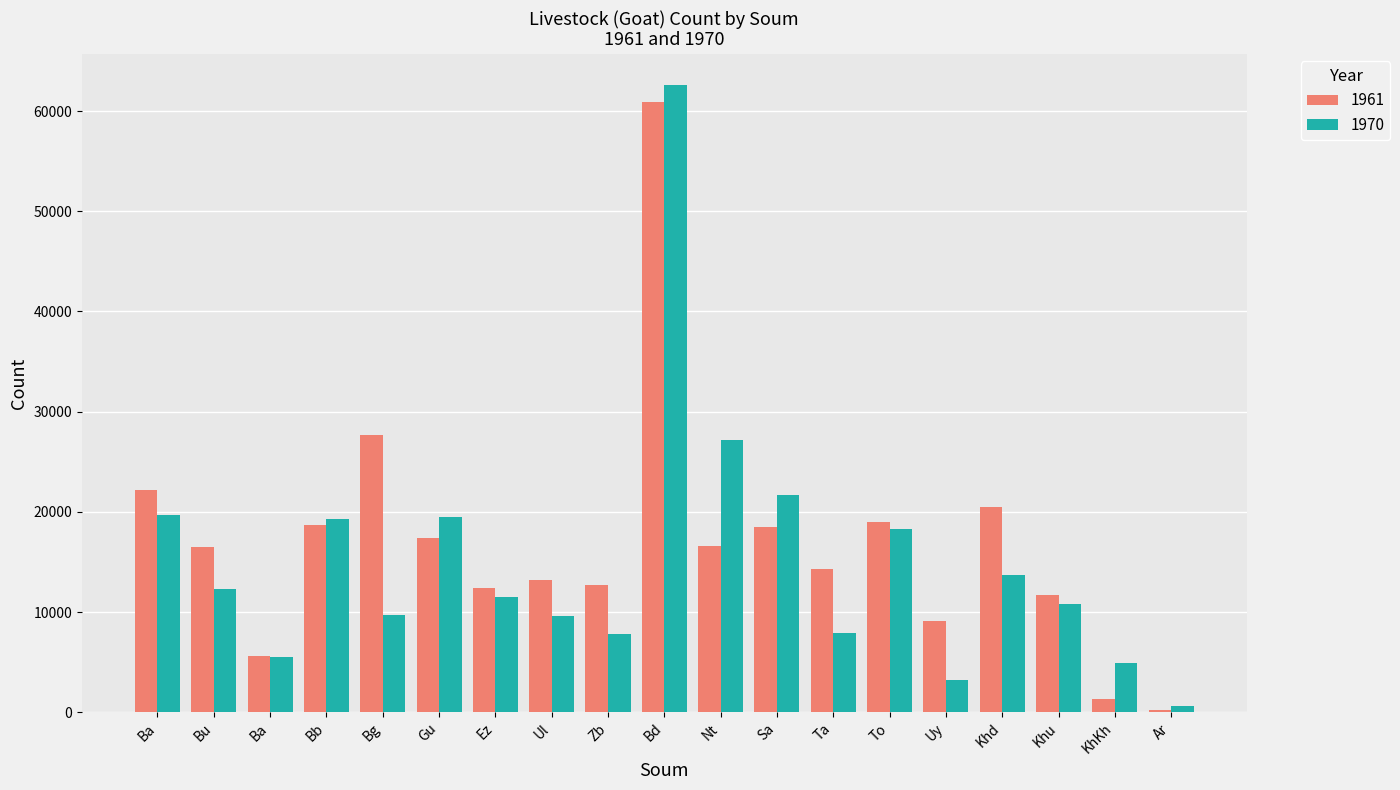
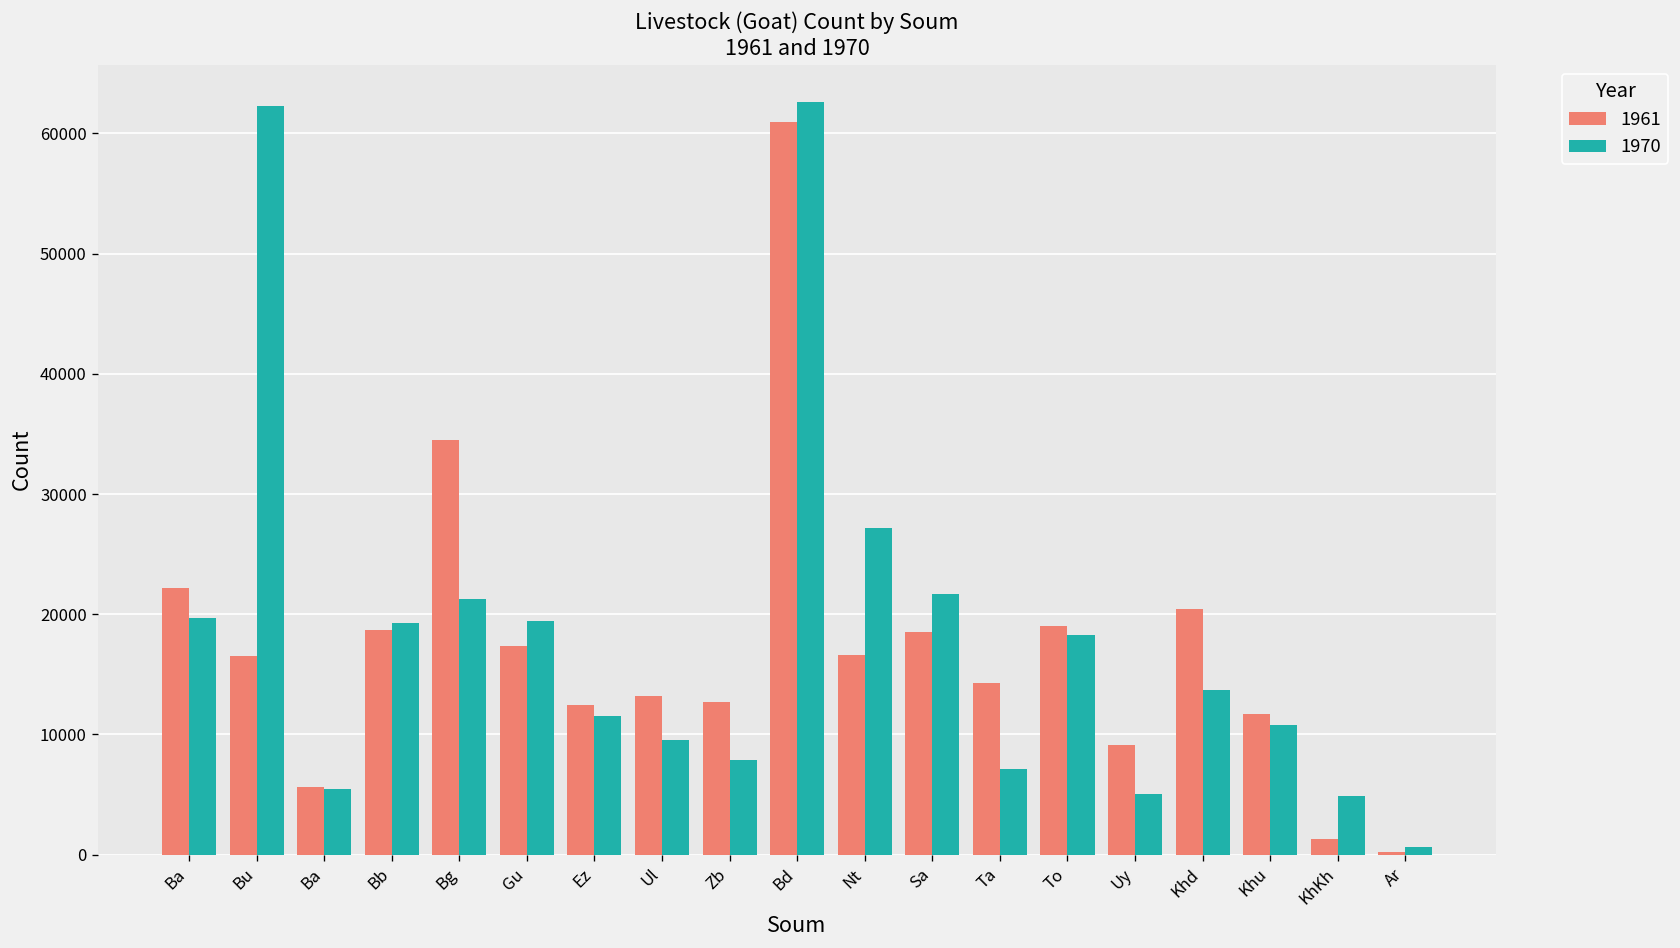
  {
    "1961": {
      "Bu": 16500,
      "Bb": 18700,
-     "Bg": 27600,
+     "Bg": 34500,
      "Gu": 17400,
      "Ez": 12400,
      "Ul": 13200,
      "Zb": 12700,
      "Bd": 60900,
      "Nt": 16600,
      "Sa": 18500,
      "Ta": 14300,
      "To": 19000,
      "Uy": 9100,
      "Khd": 20500,
      "Khu": 11700,
      "KhKh": 1300
    },
    "1970": {
-     "Bu": 12300,
+     "Bu": 62300,
      "Bb": 19300,
-     "Bg": 9700,
+     "Bg": 21300,
      "Gu": 19500,
      "Ez": 11500,
      "Ul": 9600,
      "Zb": 7800,
      "Bd": 62600,
      "Nt": 27200,
      "Sa": 21700,
-     "Ta": 7900,
+     "Ta": 7100,
      "To": 18300,
-     "Uy": 3200,
+     "Uy": 5100,
      "Khd": 13700,
      "Khu": 10800,
      "KhKh": 4900,
      "Ar": 700
    }
  }
